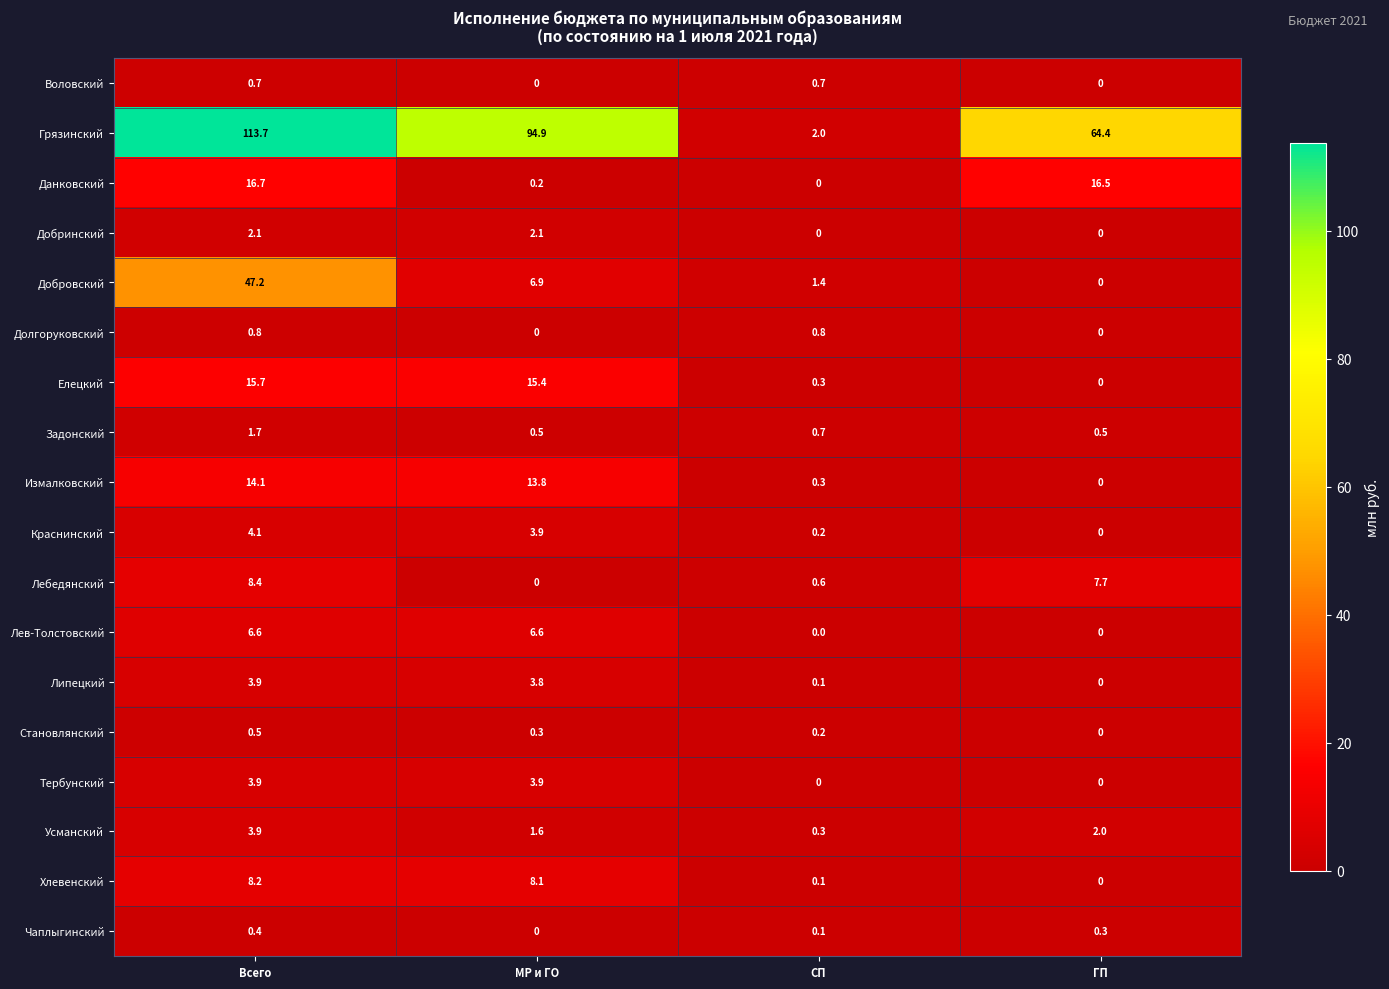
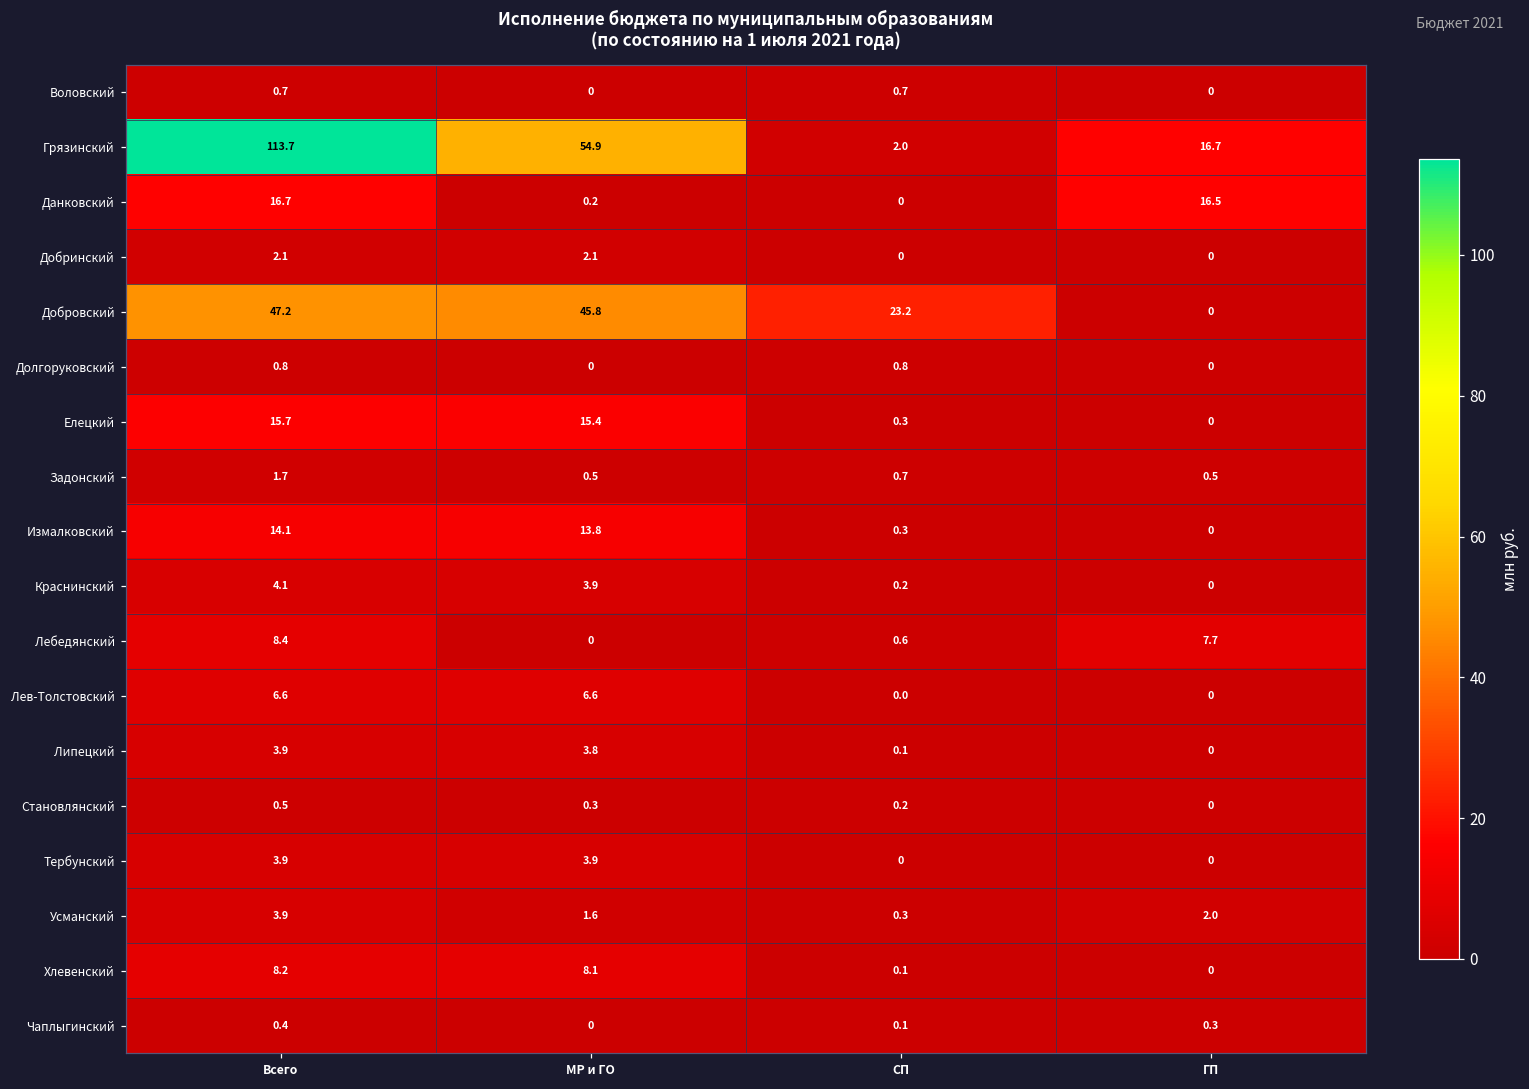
  {
    "Воловский": {
      "Всего": 0.7,
      "МР и ГО": 0,
      "СП": 0.7,
      "ГП": 0
    },
    "Грязинский": {
      "Всего": 113.7,
-     "МР и ГО": 94.9,
+     "МР и ГО": 54.9,
      "СП": 2.0,
-     "ГП": 64.4
+     "ГП": 16.7
    },
    "Данковский": {
      "Всего": 16.7,
      "МР и ГО": 0.2,
      "СП": 0,
      "ГП": 16.5
    },
    "Добринский": {
      "Всего": 2.1,
      "МР и ГО": 2.1,
      "СП": 0,
      "ГП": 0
    },
    "Добровский": {
      "Всего": 47.2,
-     "МР и ГО": 6.9,
-     "СП": 1.4,
+     "МР и ГО": 45.8,
+     "СП": 23.2,
      "ГП": 0
    },
    "Долгоруковский": {
      "Всего": 0.8,
      "МР и ГО": 0,
      "СП": 0.8,
      "ГП": 0
    },
    "Елецкий": {
      "Всего": 15.7,
      "МР и ГО": 15.4,
      "СП": 0.3,
      "ГП": 0
    },
    "Задонский": {
      "Всего": 1.7,
      "МР и ГО": 0.5,
      "СП": 0.7,
      "ГП": 0.5
    },
    "Измалковский": {
      "Всего": 14.1,
      "МР и ГО": 13.8,
      "СП": 0.3,
      "ГП": 0
    },
    "Краснинский": {
      "Всего": 4.1,
      "МР и ГО": 3.9,
      "СП": 0.2,
      "ГП": 0
    },
    "Лебедянский": {
      "Всего": 8.4,
      "МР и ГО": 0,
      "СП": 0.6,
      "ГП": 7.7
    },
    "Лев-Толстовский": {
      "Всего": 6.6,
      "МР и ГО": 6.6,
      "СП": 0.0,
      "ГП": 0
    },
    "Липецкий": {
      "Всего": 3.9,
      "МР и ГО": 3.8,
      "СП": 0.1,
      "ГП": 0
    },
    "Становлянский": {
      "Всего": 0.5,
      "МР и ГО": 0.3,
      "СП": 0.2,
      "ГП": 0
    },
    "Тербунский": {
      "Всего": 3.9,
      "МР и ГО": 3.9,
      "СП": 0,
      "ГП": 0
    },
    "Усманский": {
      "Всего": 3.9,
      "МР и ГО": 1.6,
      "СП": 0.3,
      "ГП": 2.0
    },
    "Хлевенский": {
      "Всего": 8.2,
      "МР и ГО": 8.1,
      "СП": 0.1,
      "ГП": 0
    },
    "Чаплыгинский": {
      "Всего": 0.4,
      "МР и ГО": 0,
      "СП": 0.1,
      "ГП": 0.3
    }
  }
